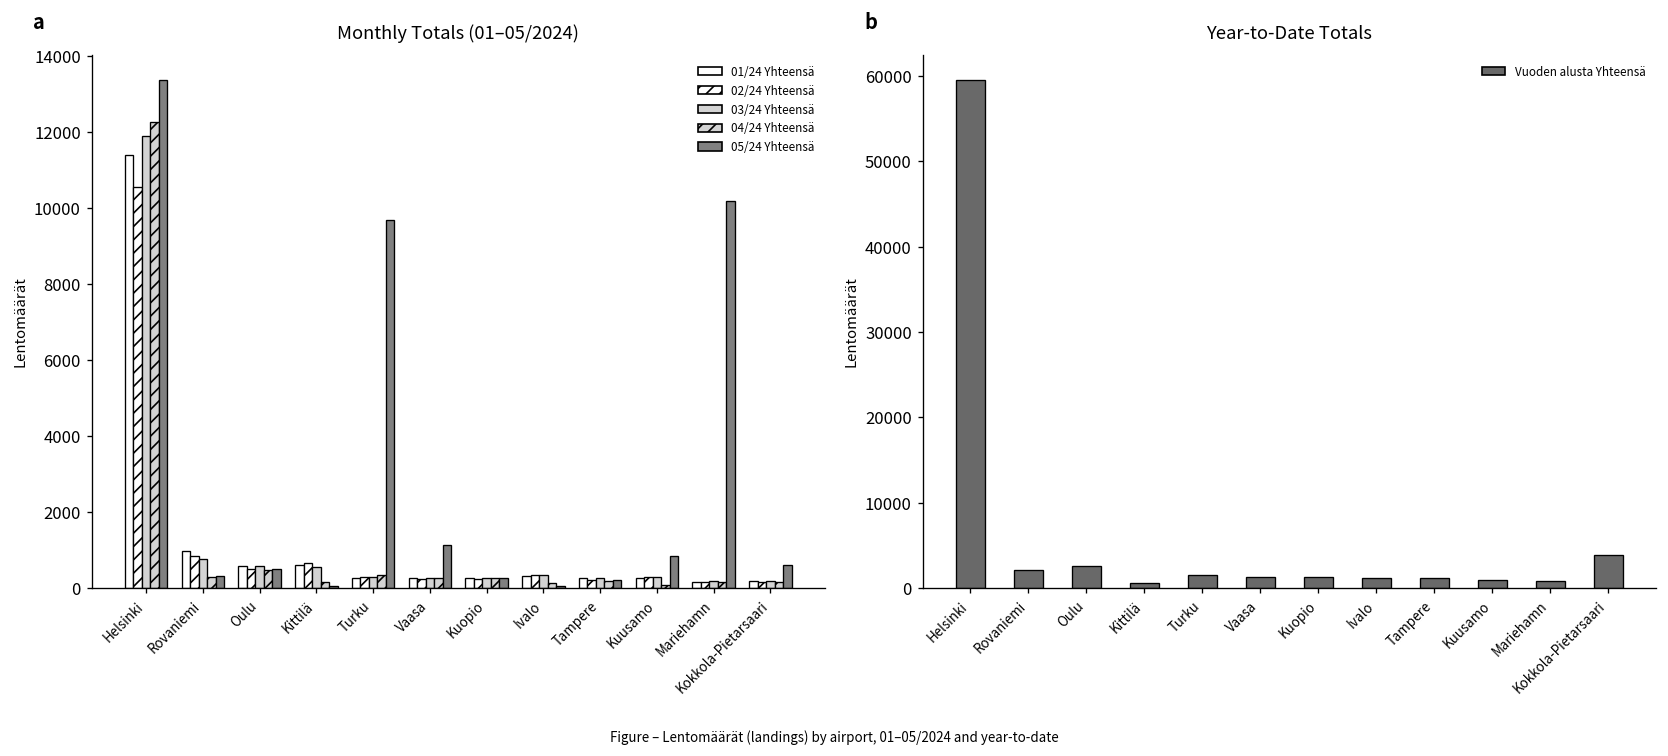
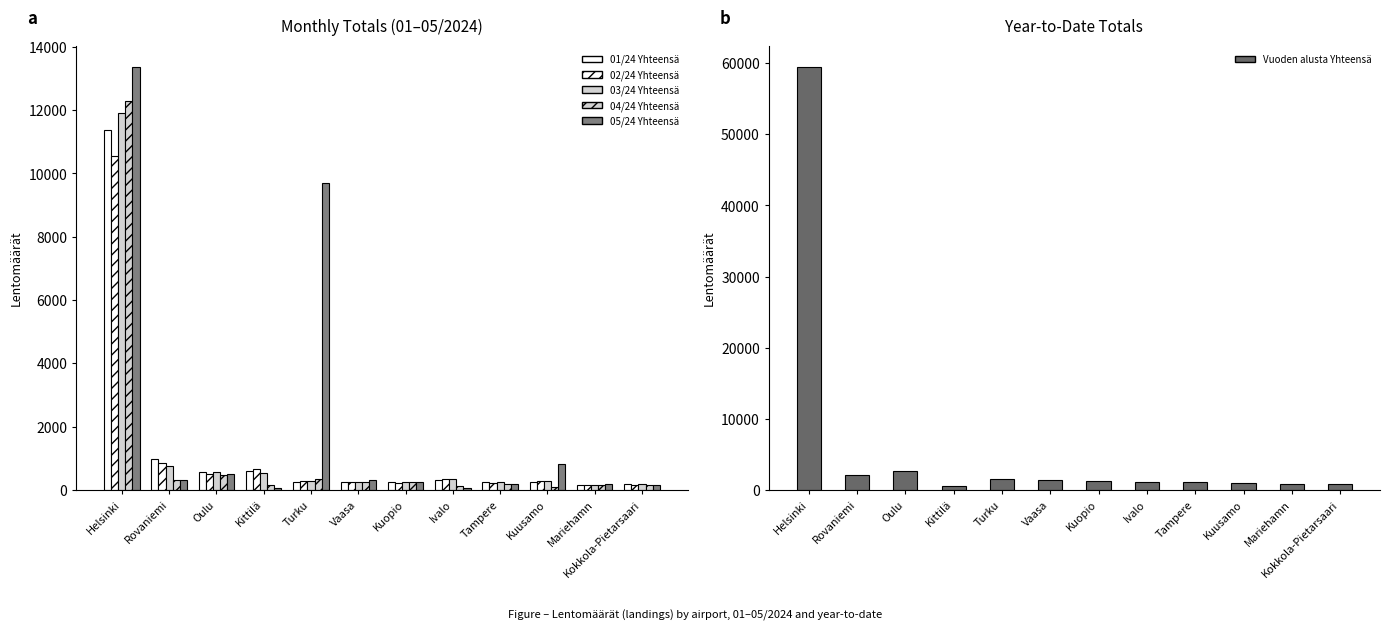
  {
    "Monthly Totals (01–05/2024)": {
      "05/24 Yhteensä": {
        "Helsinki": 13400,
        "Rovaniemi": 300,
        "Oulu": 500,
        "Turku": 9700,
-       "Vaasa": 1100,
+       "Vaasa": 300,
        "Kuopio": 300,
        "Tampere": 200,
        "Kuusamo": 800,
-       "Mariehamn": 10200,
-       "Kokkola-Pietarsaari": 600
+       "Mariehamn": 200,
+       "Kokkola-Pietarsaari": 100
      }
    },
    "Year-to-Date Totals": {
      "Helsinki": 59000,
      "Rovaniemi": 2000,
      "Oulu": 3000,
      "Kittilä": 1000,
      "Turku": 2000,
      "Vaasa": 1000,
      "Kuopio": 1000,
      "Ivalo": 1000,
      "Tampere": 1000,
      "Kuusamo": 1000,
      "Mariehamn": 1000,
-     "Kokkola-Pietarsaari": 4000
+     "Kokkola-Pietarsaari": 1000
    }
  }
